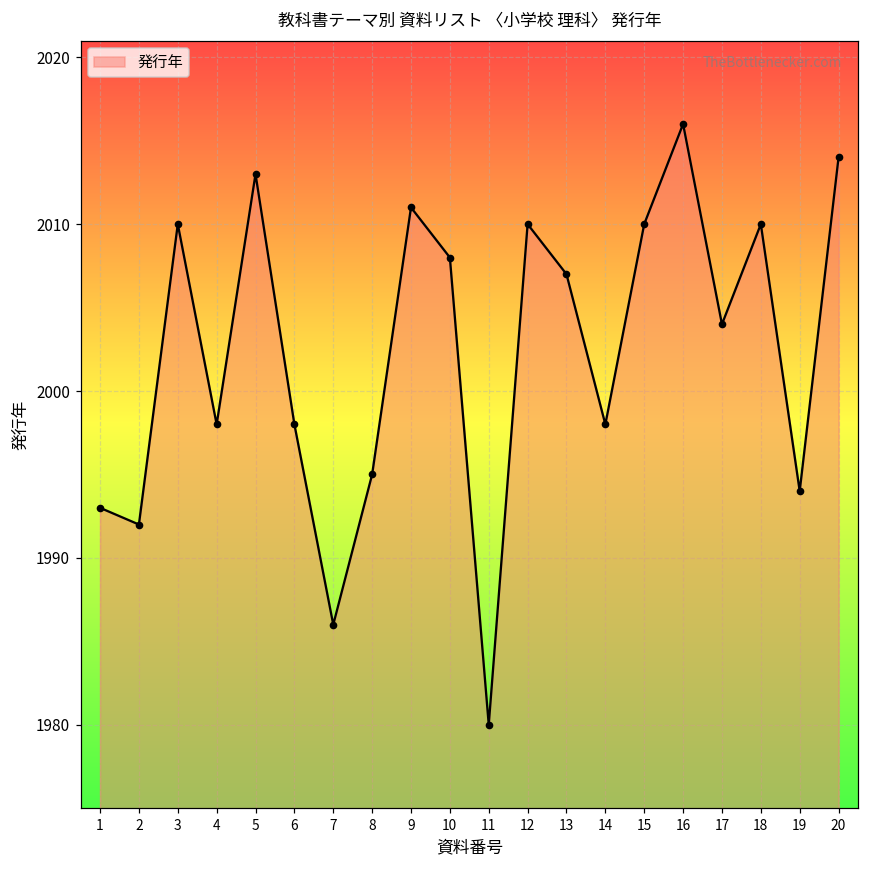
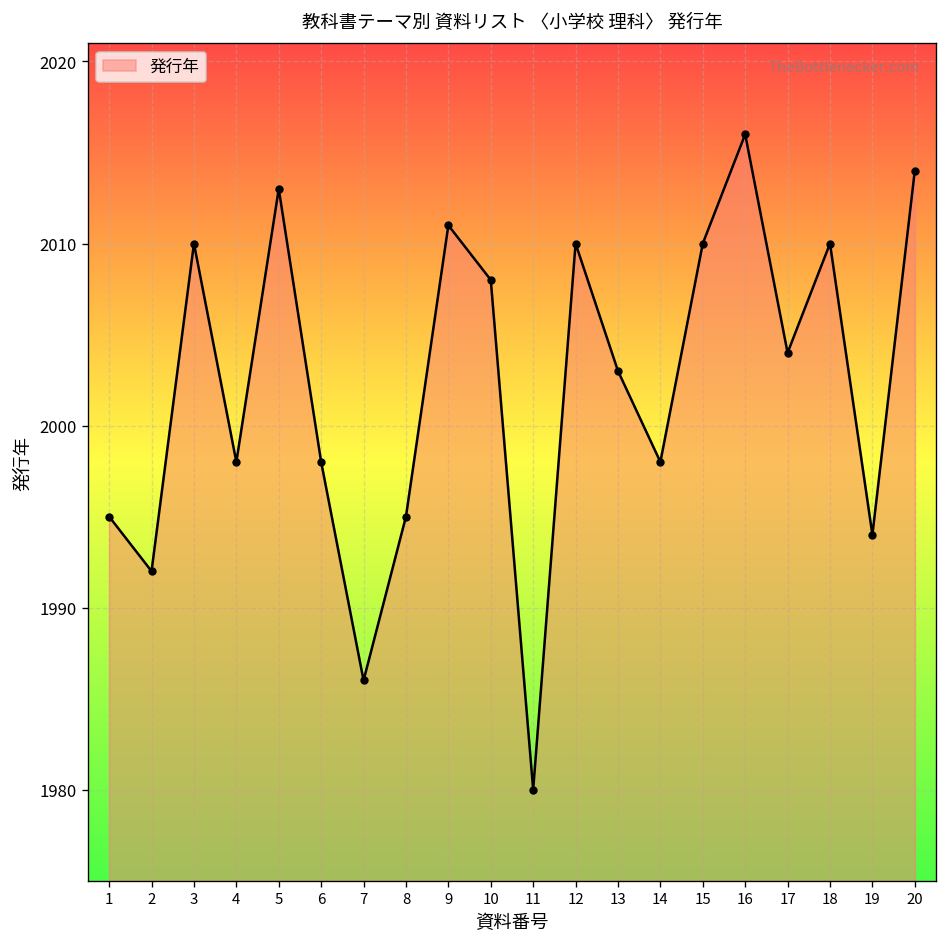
  {
-   "1": 1993,
+   "1": 1995,
    "2": 1992,
    "3": 2010,
    "4": 1998,
    "5": 2013,
    "6": 1998,
    "7": 1986,
    "8": 1995,
    "9": 2011,
    "10": 2008,
    "11": 1980,
    "12": 2010,
-   "13": 2007,
+   "13": 2003,
    "14": 1998,
    "15": 2010,
    "16": 2016,
    "17": 2004,
    "18": 2010,
    "19": 1994,
    "20": 2014
  }
